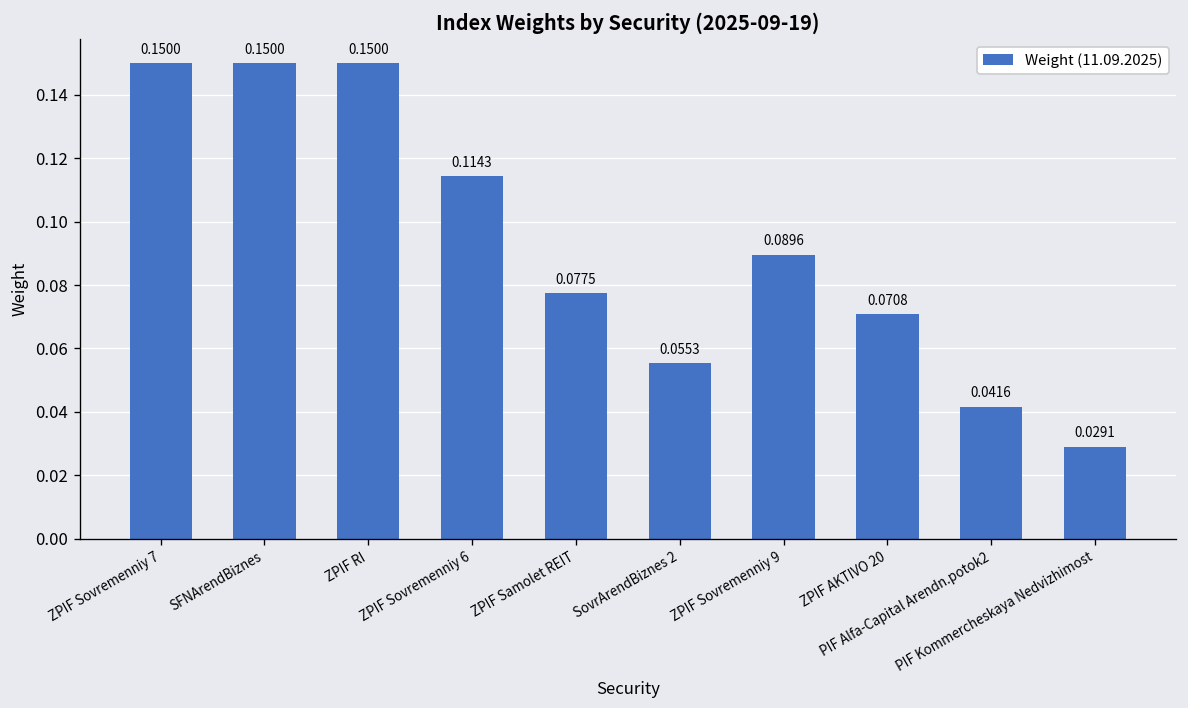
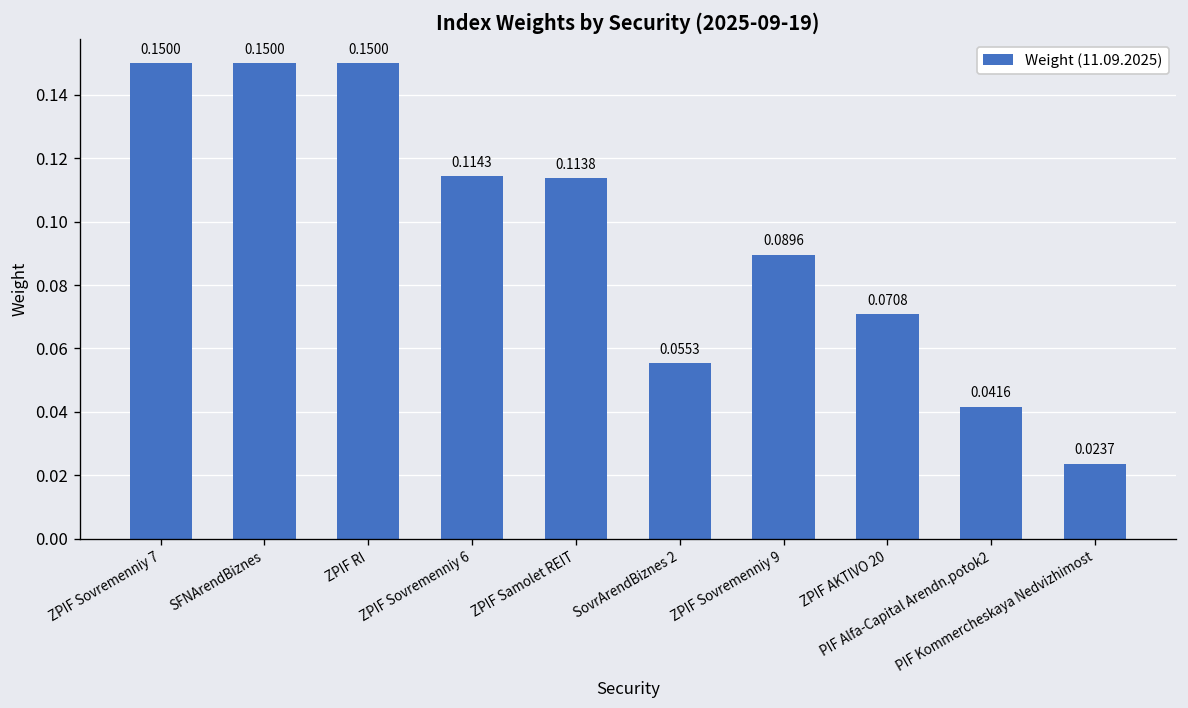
  {
    "ZPIF Sovremenniy 7": 0.1500,
    "SFNArendBiznes": 0.1500,
    "ZPIF RI": 0.1500,
    "ZPIF Sovremenniy 6": 0.1143,
-   "ZPIF Samolet REIT": 0.0775,
+   "ZPIF Samolet REIT": 0.1138,
    "SovrArendBiznes 2": 0.0553,
    "ZPIF Sovremenniy 9": 0.0896,
    "ZPIF AKTIVO 20": 0.0708,
    "PIF Alfa-Capital Arendn.potok2": 0.0416,
-   "PIF Kommercheskaya Nedvizhimost": 0.0291
+   "PIF Kommercheskaya Nedvizhimost": 0.0237
  }
